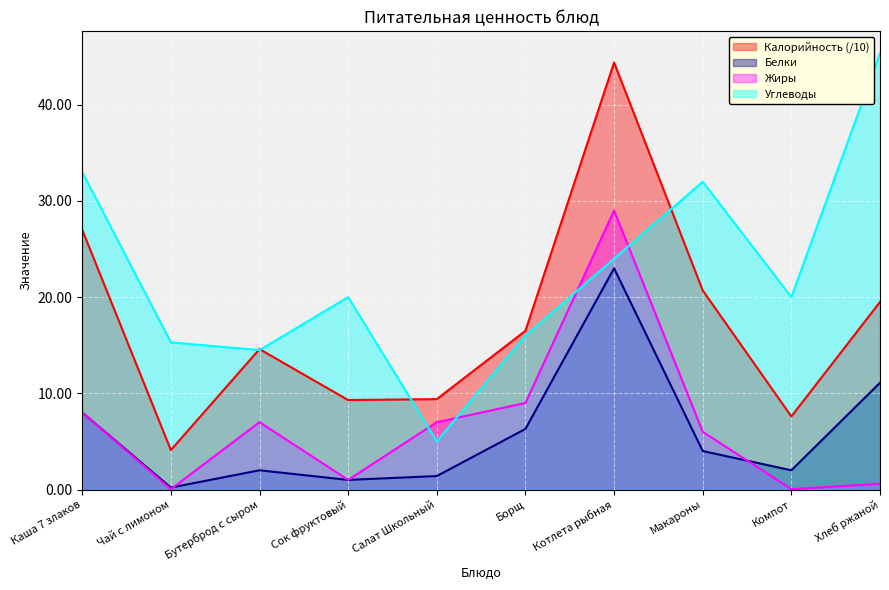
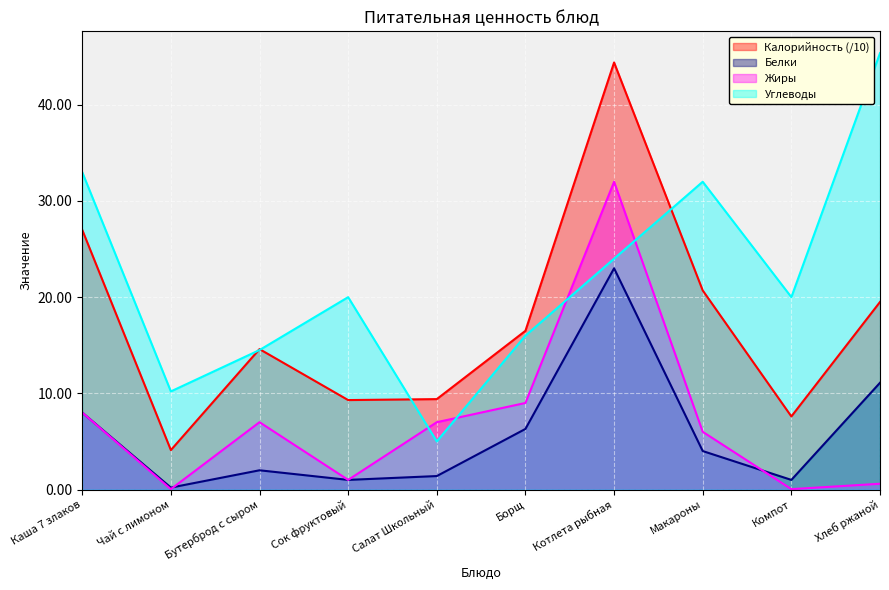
  {
    "Калорийность (/10)": {
      "Каша 7 злаков": 27,
      "Чай с лимоном": 4,
      "Сок фруктовый": 9,
      "Салат Школьный": 9,
      "Борщ": 17,
      "Котлета рыбная": 44,
      "Макароны": 21,
      "Компот": 8,
      "Хлеб ржаной": 20
    },
    "Белки": {
      "Бутерброд с сыром": 2,
      "Салат Школьный": 1,
      "Борщ": 6,
      "Котлета рыбная": 23,
      "Макароны": 4,
-     "Компот": 2,
+     "Компот": 1,
      "Хлеб ржаной": 11
    },
    "Жиры": {
      "Бутерброд с сыром": 7,
      "Салат Школьный": 7,
      "Борщ": 9,
-     "Котлета рыбная": 29,
+     "Котлета рыбная": 32,
      "Макароны": 6,
      "Компот": 0,
      "Хлеб ржаной": 1
    },
    "Углеводы": {
      "Каша 7 злаков": 33,
-     "Чай с лимоном": 15,
+     "Чай с лимоном": 10,
      "Сок фруктовый": 20,
      "Салат Школьный": 5,
      "Борщ": 16,
      "Котлета рыбная": 24,
      "Макароны": 32,
      "Компот": 20,
      "Хлеб ржаной": 45
    }
  }
